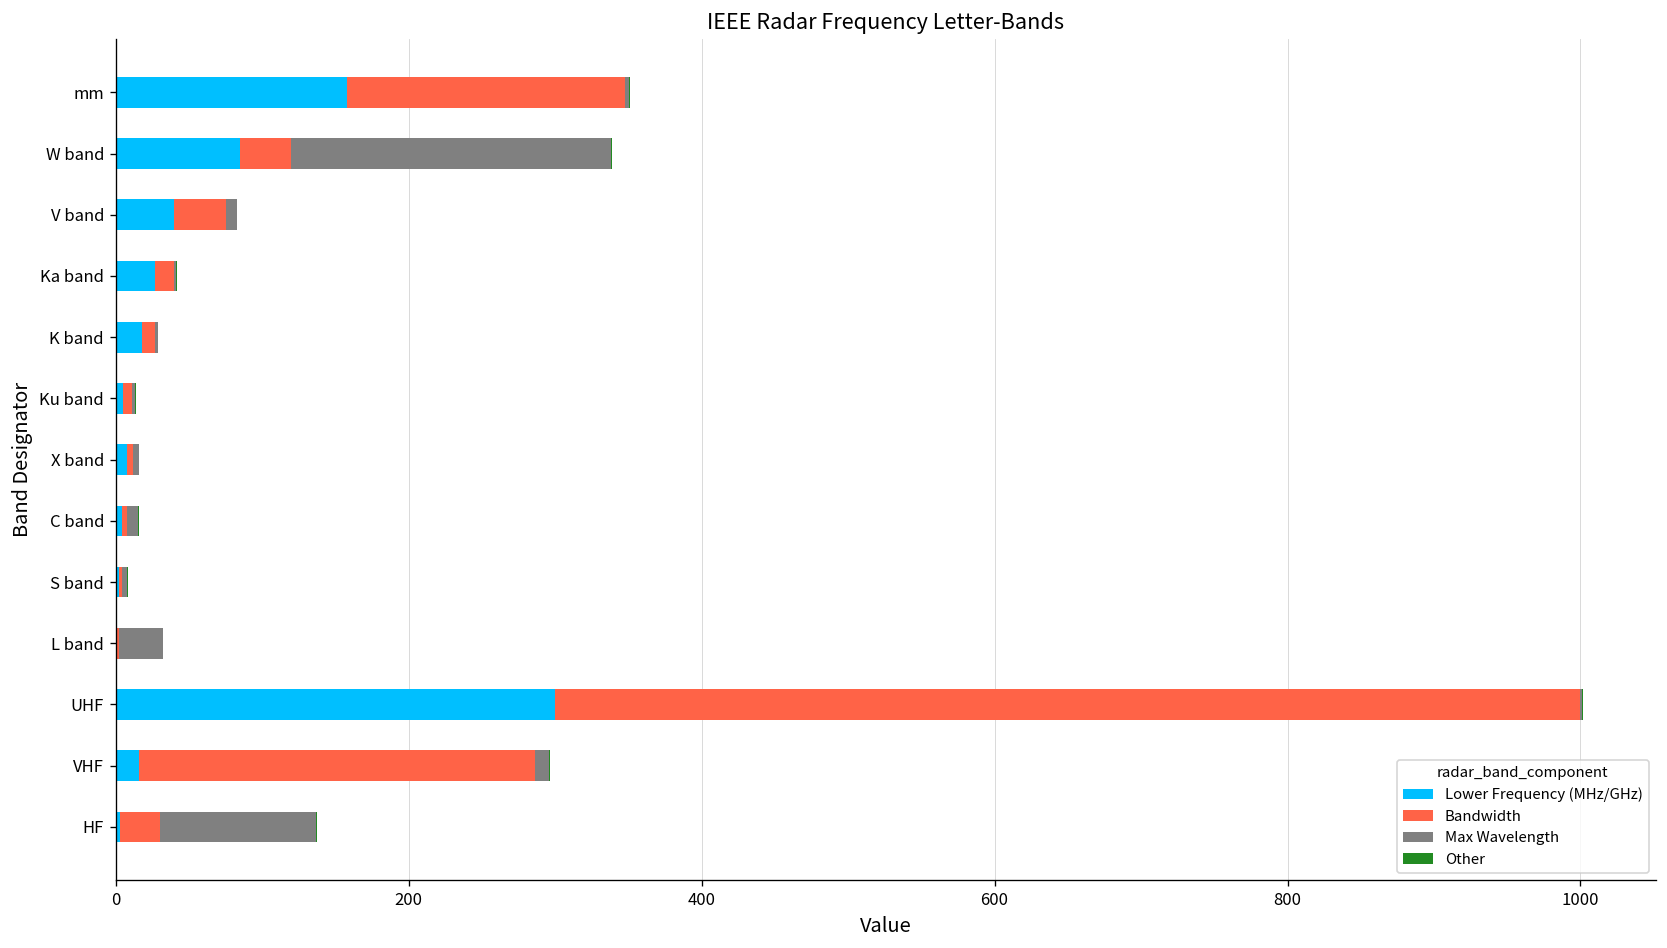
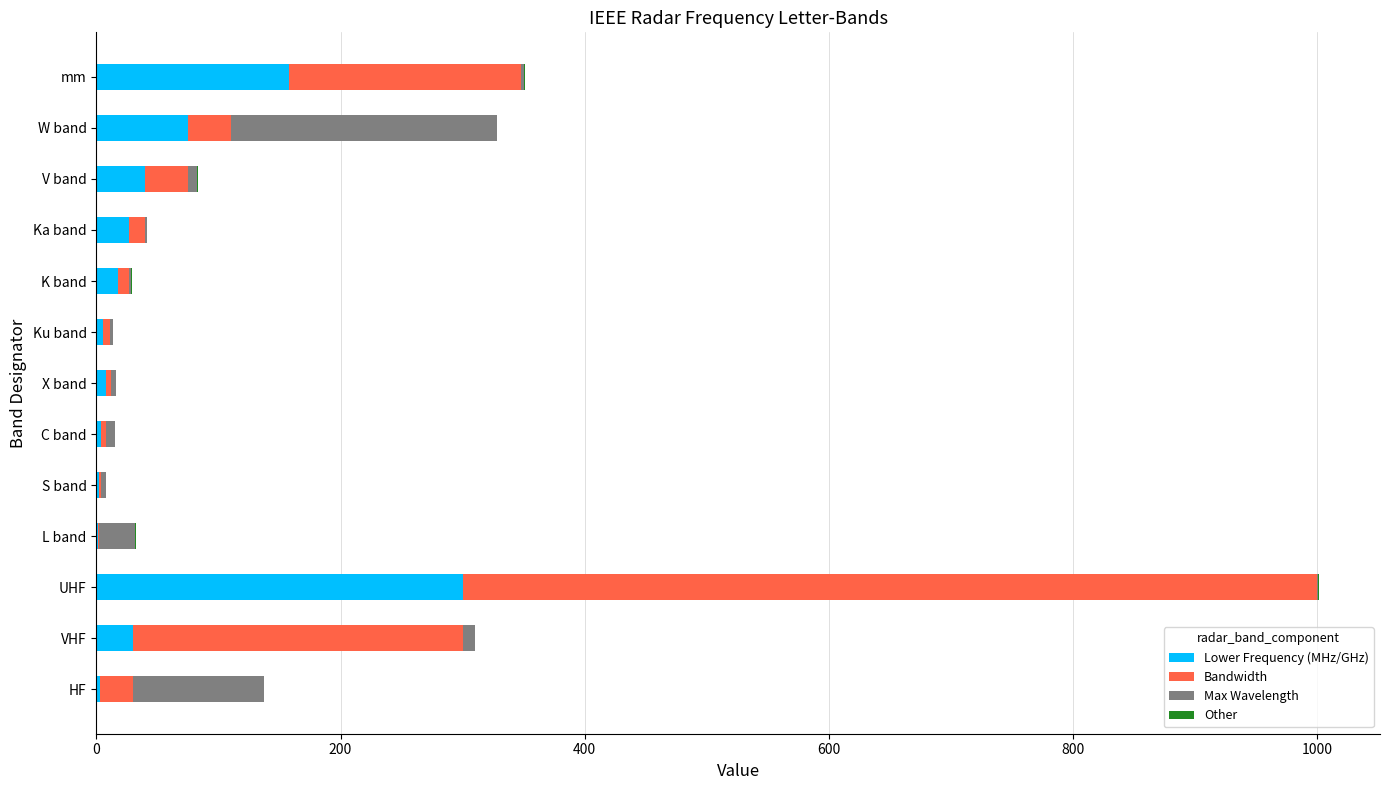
  {
    "Lower Frequency (MHz/GHz)": {
      "mm": 158,
-     "W band": 85,
+     "W band": 75,
      "V band": 40,
      "Ka band": 27,
      "K band": 18,
      "Ku band": 5,
      "X band": 8,
      "C band": 4,
      "UHF": 300,
-     "VHF": 16,
+     "VHF": 30,
      "HF": 3
    },
    "Bandwidth": {
      "mm": 190,
      "W band": 35,
      "V band": 35,
      "Ka band": 13,
      "K band": 9,
      "Ku band": 6,
      "X band": 4,
      "C band": 4,
      "UHF": 700,
      "VHF": 270,
      "HF": 27
    },
    "Max Wavelength": {
      "mm": 3,
      "W band": 218,
      "V band": 8,
      "Ku band": 3,
      "X band": 4,
      "C band": 8,
      "S band": 4,
      "L band": 30,
      "VHF": 10,
      "HF": 107
    }
  }
